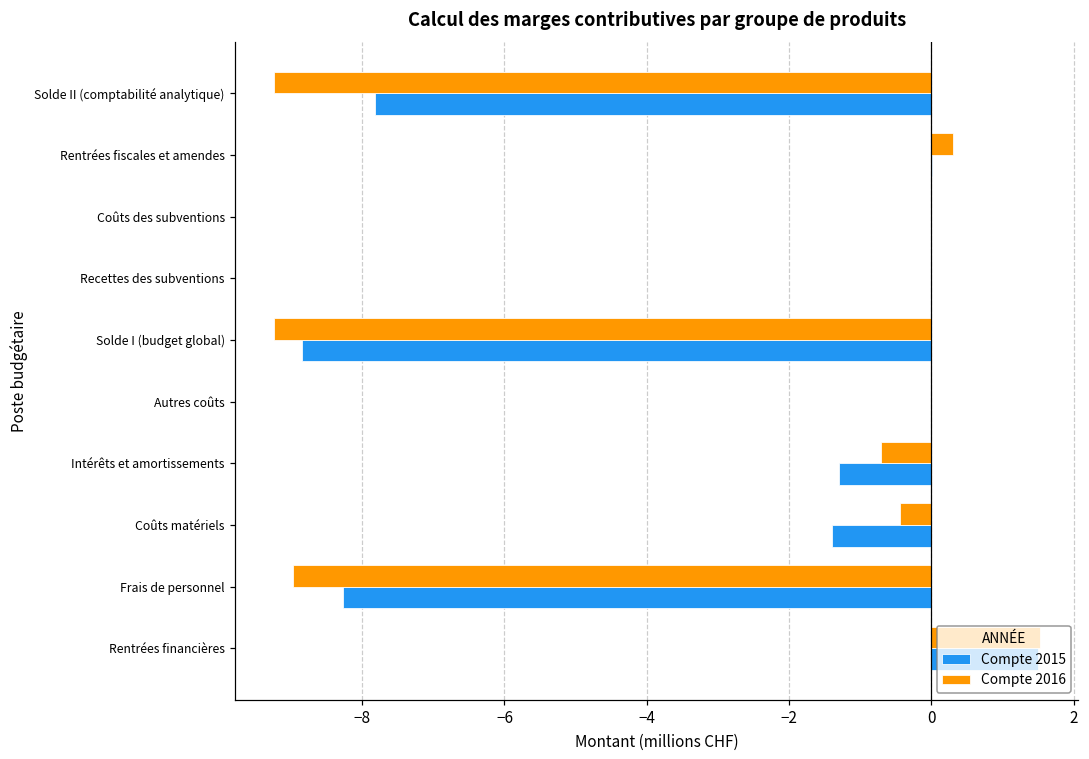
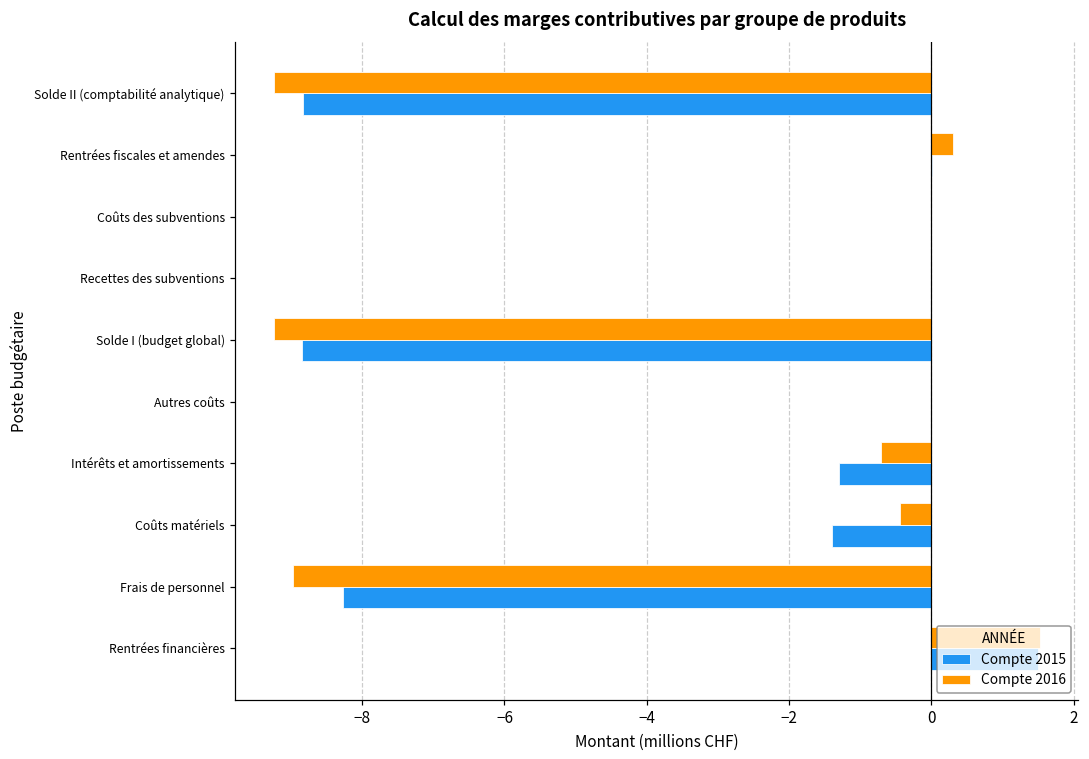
  {
    "Compte 2015": {
-     "Solde II (comptabilité analytique)": -7.8,
+     "Solde II (comptabilité analytique)": -8.8,
      "Coûts des subventions": 0.0,
      "Recettes des subventions": 0.0,
      "Solde I (budget global)": -8.8,
      "Autres coûts": 0.0,
      "Intérêts et amortissements": -1.3,
      "Coûts matériels": -1.4,
      "Frais de personnel": -8.3
    },
    "Compte 2016": {
      "Solde II (comptabilité analytique)": -9.2,
      "Rentrées fiscales et amendes": 0.3,
      "Coûts des subventions": 0.0,
      "Recettes des subventions": 0.0,
      "Solde I (budget global)": -9.2,
      "Autres coûts": 0.0,
      "Intérêts et amortissements": -0.7,
      "Coûts matériels": -0.4,
      "Frais de personnel": -9.0
    }
  }
